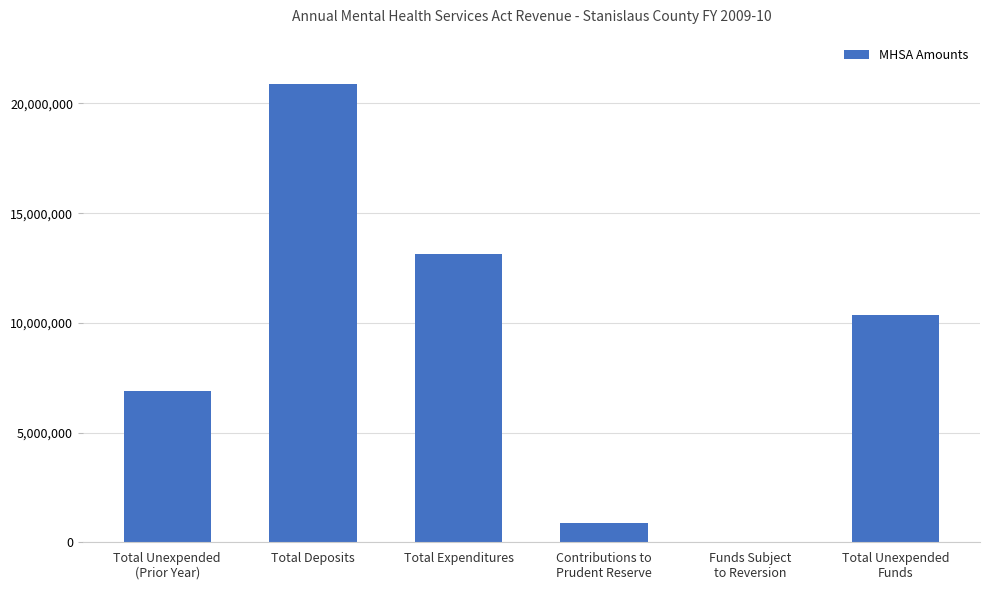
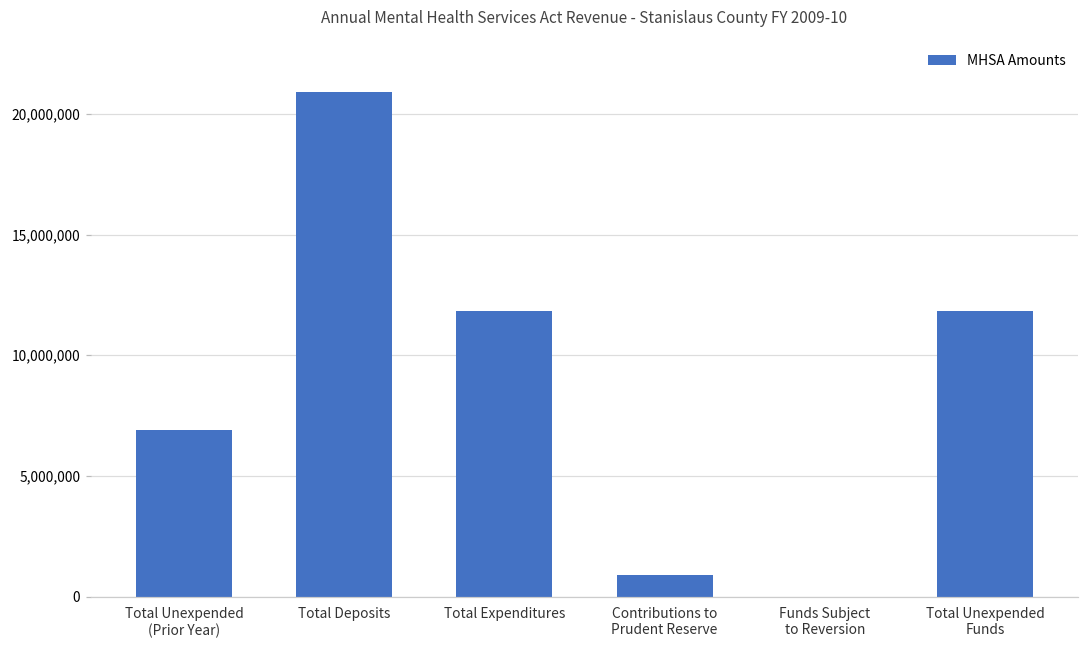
  {
    "Total Unexpended (Prior Year)": "6,900,000",
    "Total Deposits": "20,900,000",
-   "Total Expenditures": "13,100,000",
+   "Total Expenditures": "11,800,000",
    "Contributions to Prudent Reserve": "900,000",
    "Funds Subject to Reversion": "0",
-   "Total Unexpended Funds": "10,300,000"
+   "Total Unexpended Funds": "11,800,000"
  }
